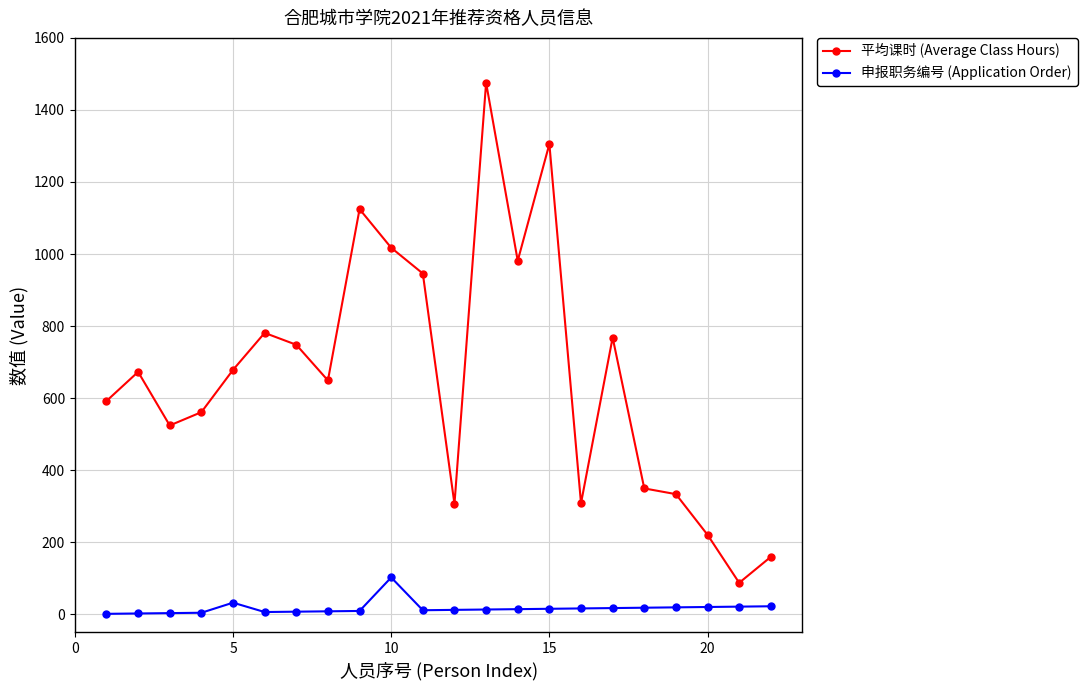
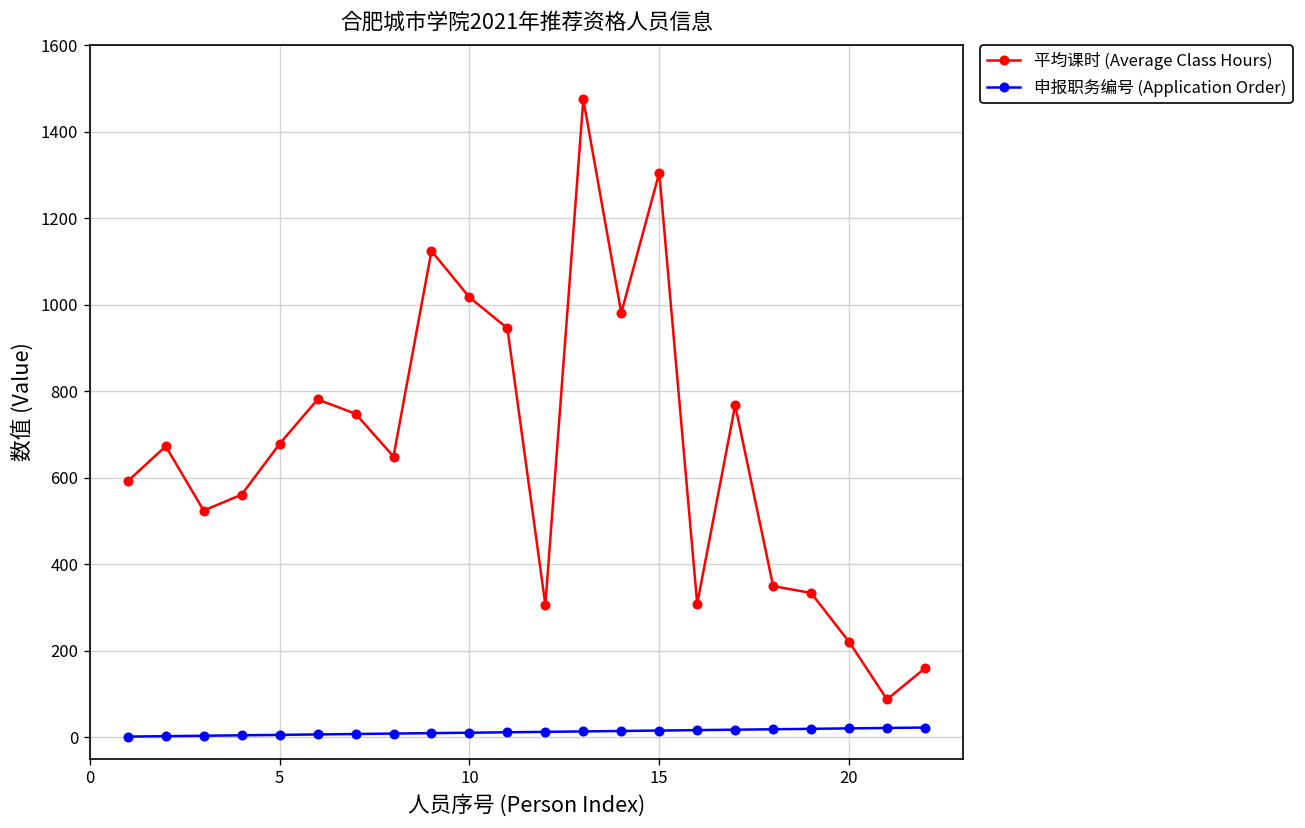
  {
    "平均课时 (Average Class Hours)": {
      "5": 680,
      "10": 1020,
      "15": 1310,
      "20": 220
    },
    "申报职务编号 (Application Order)": {
-     "5": 30,
-     "10": 100,
+     "5": 10,
+     "10": 10,
      "15": 20,
      "20": 20
    }
  }
